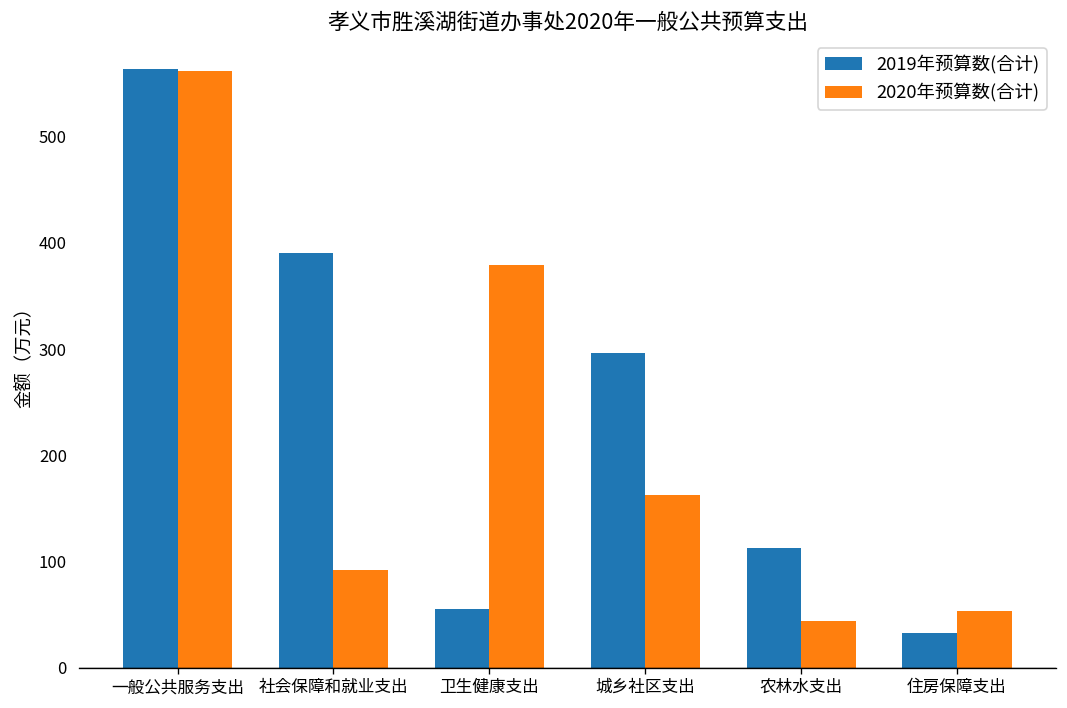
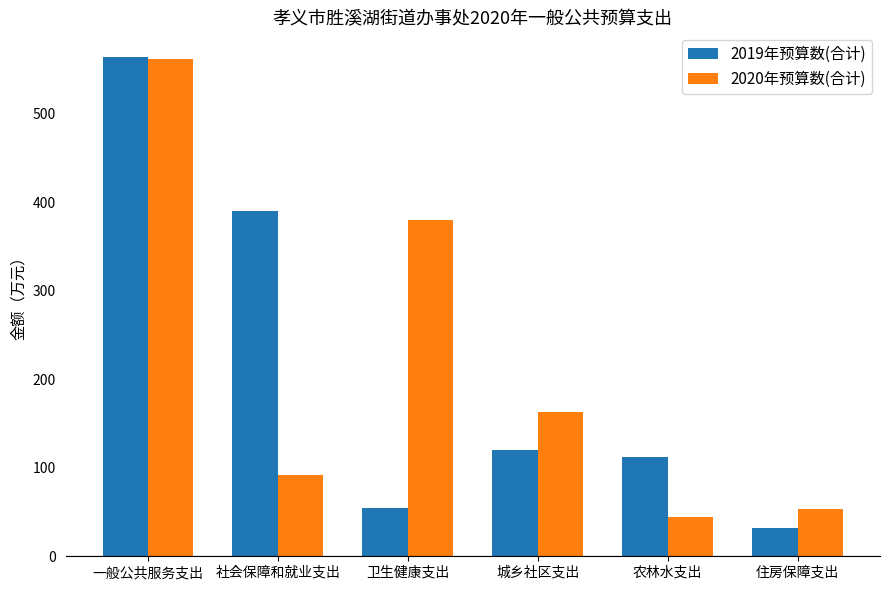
  {
    "2019年预算数(合计)": {
      "一般公共服务支出": 560,
      "社会保障和就业支出": 390,
      "卫生健康支出": 50,
-     "城乡社区支出": 300,
+     "城乡社区支出": 120,
      "农林水支出": 110,
      "住房保障支出": 30
    },
    "2020年预算数(合计)": {
      "一般公共服务支出": 560,
      "社会保障和就业支出": 90,
      "卫生健康支出": 380,
      "城乡社区支出": 160,
      "农林水支出": 40,
      "住房保障支出": 50
    }
  }
